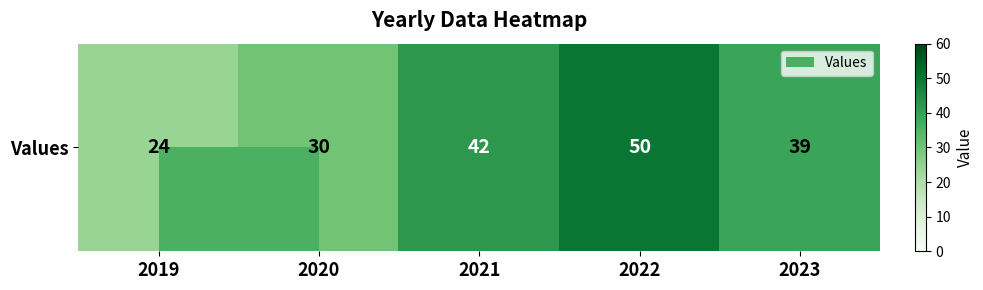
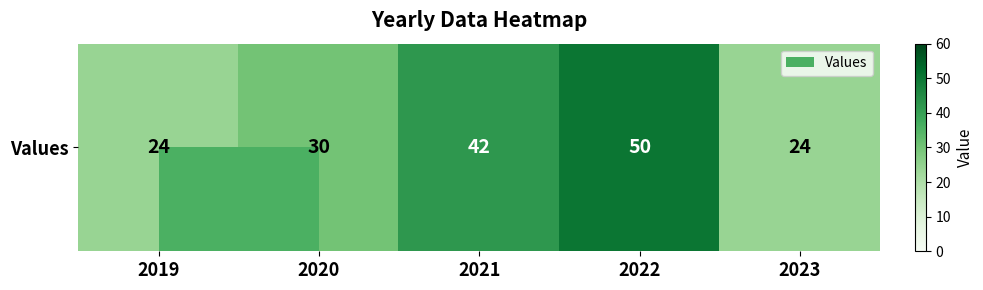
  {
    "Values": {
      "2021": 42,
      "2022": 50,
-     "2023": 39
+     "2023": 24
    }
  }
